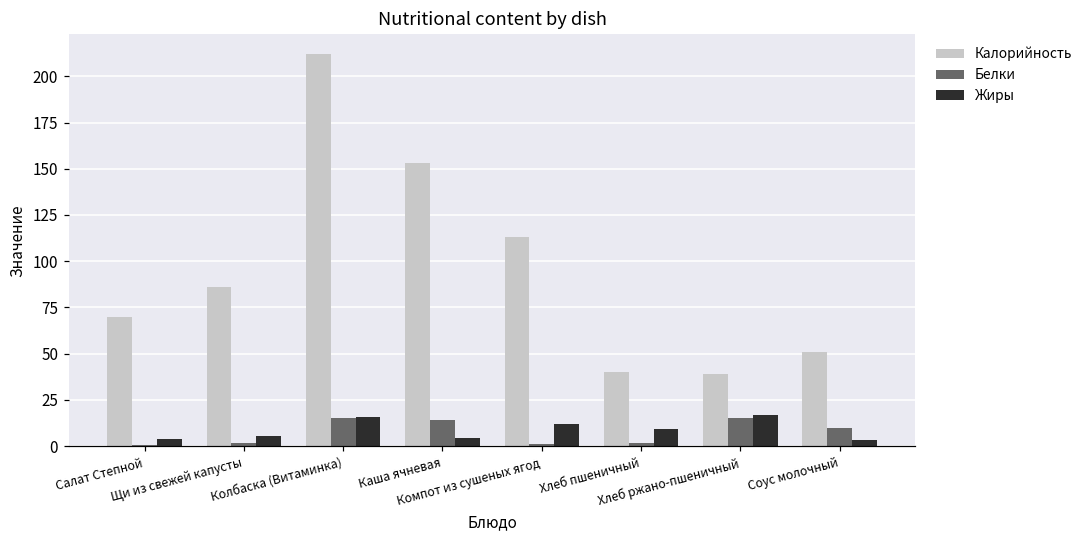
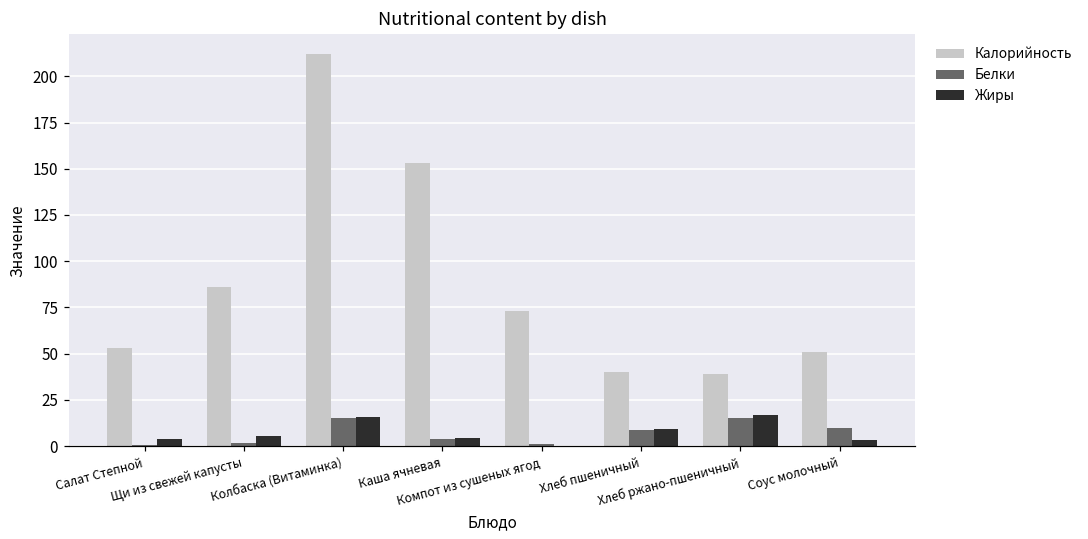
  {
    "Калорийность": {
-     "Салат Степной": 70,
+     "Салат Степной": 53,
      "Щи из свежей капусты": 86,
      "Колбаска (Витаминка)": 212,
      "Каша ячневая": 153,
-     "Компот из сушеных ягод": 113,
+     "Компот из сушеных ягод": 73,
      "Хлеб пшеничный": 40,
      "Хлеб ржано-пшеничный": 39,
      "Соус молочный": 51
    },
    "Белки": {
      "Щи из свежей капусты": 2,
      "Колбаска (Витаминка)": 15,
-     "Каша ячневая": 14,
-     "Хлеб пшеничный": 2,
+     "Каша ячневая": 4,
+     "Хлеб пшеничный": 9,
      "Хлеб ржано-пшеничный": 15,
      "Соус молочный": 10
    },
    "Жиры": {
      "Салат Степной": 4,
      "Щи из свежей капусты": 5,
      "Колбаска (Витаминка)": 16,
      "Каша ячневая": 4,
-     "Компот из сушеных ягод": 12,
+     "Компот из сушеных ягод": 0,
      "Хлеб пшеничный": 9,
      "Хлеб ржано-пшеничный": 17,
      "Соус молочный": 3
    }
  }
